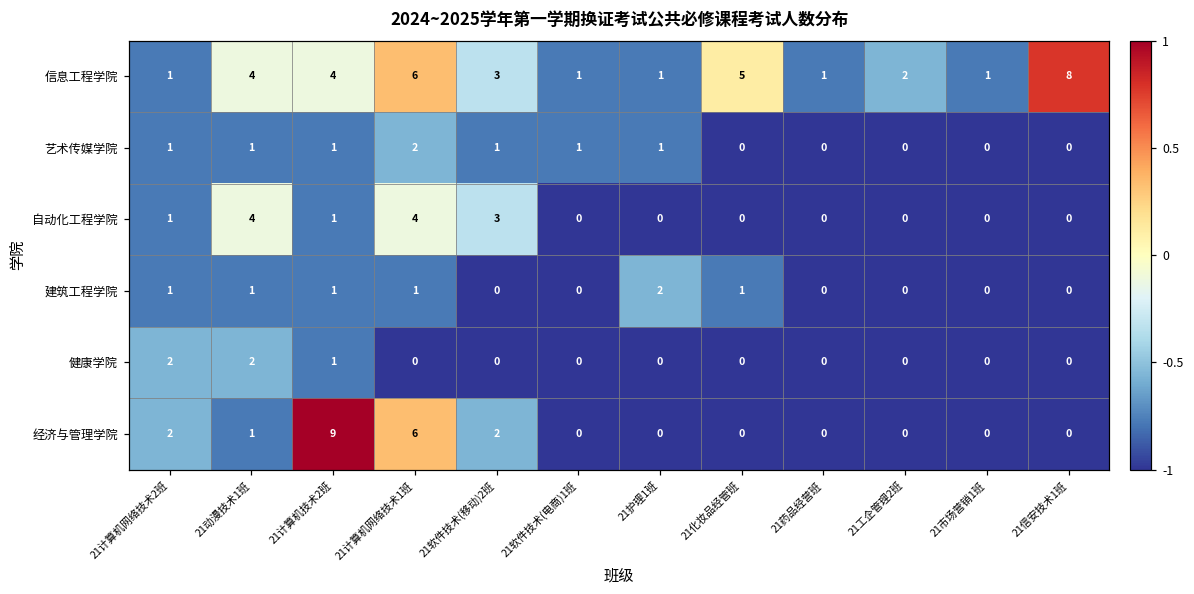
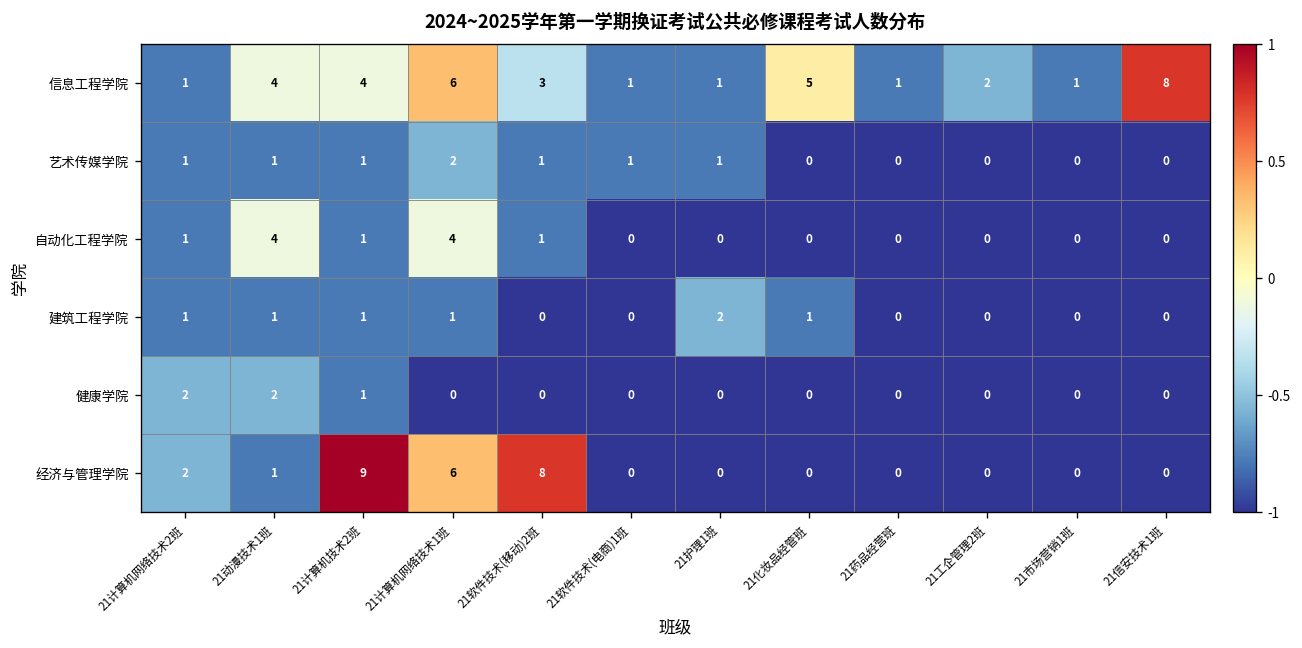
  {
    "信息工程学院": {
      "21计算机网络技术2班": 1,
      "21动漫技术1班": 4,
      "21计算机技术2班": 4,
      "21计算机网络技术1班": 6,
      "21软件技术(移动)2班": 3,
      "21软件技术(电商)1班": 1,
      "21护理1班": 1,
      "21化妆品经管班": 5,
      "21药品经营班": 1,
      "21工企管理2班": 2,
      "21市场营销1班": 1,
      "21信安技术1班": 8
    },
    "艺术传媒学院": {
      "21计算机网络技术2班": 1,
      "21动漫技术1班": 1,
      "21计算机技术2班": 1,
      "21计算机网络技术1班": 2,
      "21软件技术(移动)2班": 1,
      "21软件技术(电商)1班": 1,
      "21护理1班": 1,
      "21化妆品经管班": 0,
      "21药品经营班": 0,
      "21工企管理2班": 0,
      "21市场营销1班": 0,
      "21信安技术1班": 0
    },
    "自动化工程学院": {
      "21计算机网络技术2班": 1,
      "21动漫技术1班": 4,
      "21计算机技术2班": 1,
      "21计算机网络技术1班": 4,
-     "21软件技术(移动)2班": 3,
+     "21软件技术(移动)2班": 1,
      "21软件技术(电商)1班": 0,
      "21护理1班": 0,
      "21化妆品经管班": 0,
      "21药品经营班": 0,
      "21工企管理2班": 0,
      "21市场营销1班": 0,
      "21信安技术1班": 0
    },
    "建筑工程学院": {
      "21计算机网络技术2班": 1,
      "21动漫技术1班": 1,
      "21计算机技术2班": 1,
      "21计算机网络技术1班": 1,
      "21软件技术(移动)2班": 0,
      "21软件技术(电商)1班": 0,
      "21护理1班": 2,
      "21化妆品经管班": 1,
      "21药品经营班": 0,
      "21工企管理2班": 0,
      "21市场营销1班": 0,
      "21信安技术1班": 0
    },
    "健康学院": {
      "21计算机网络技术2班": 2,
      "21动漫技术1班": 2,
      "21计算机技术2班": 1,
      "21计算机网络技术1班": 0,
      "21软件技术(移动)2班": 0,
      "21软件技术(电商)1班": 0,
      "21护理1班": 0,
      "21化妆品经管班": 0,
      "21药品经营班": 0,
      "21工企管理2班": 0,
      "21市场营销1班": 0,
      "21信安技术1班": 0
    },
    "经济与管理学院": {
      "21计算机网络技术2班": 2,
      "21动漫技术1班": 1,
      "21计算机技术2班": 9,
      "21计算机网络技术1班": 6,
-     "21软件技术(移动)2班": 2,
+     "21软件技术(移动)2班": 8,
      "21软件技术(电商)1班": 0,
      "21护理1班": 0,
      "21化妆品经管班": 0,
      "21药品经营班": 0,
      "21工企管理2班": 0,
      "21市场营销1班": 0,
      "21信安技术1班": 0
    }
  }
